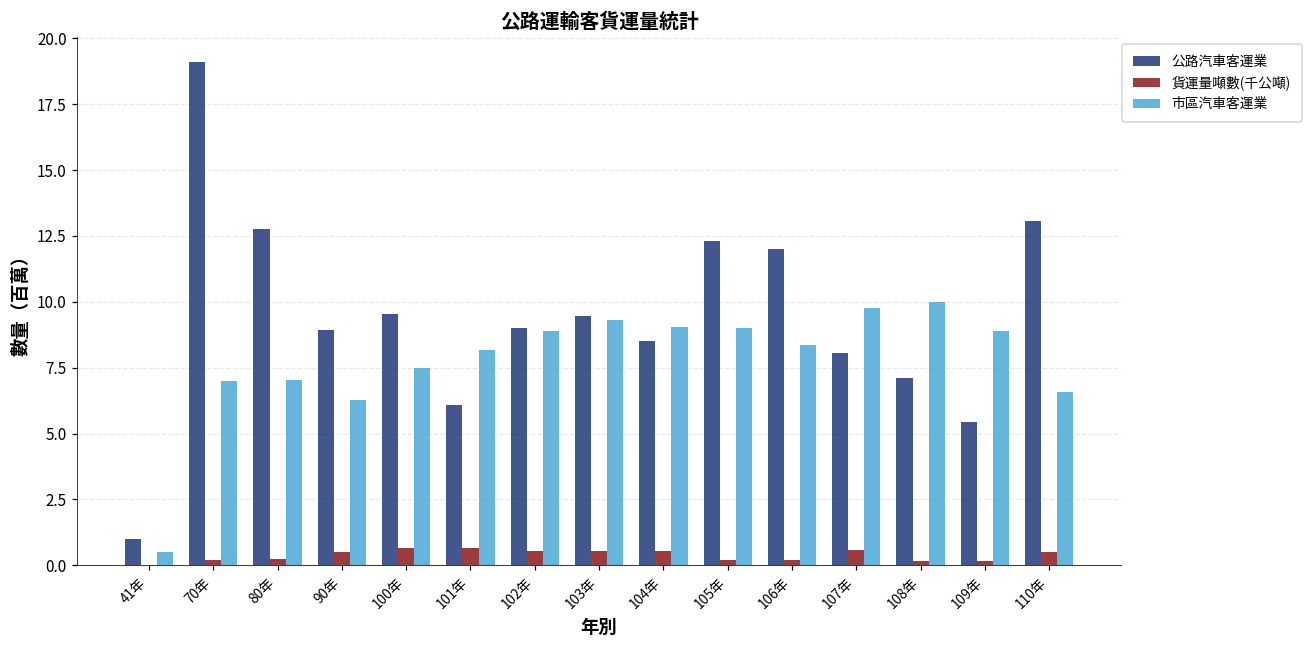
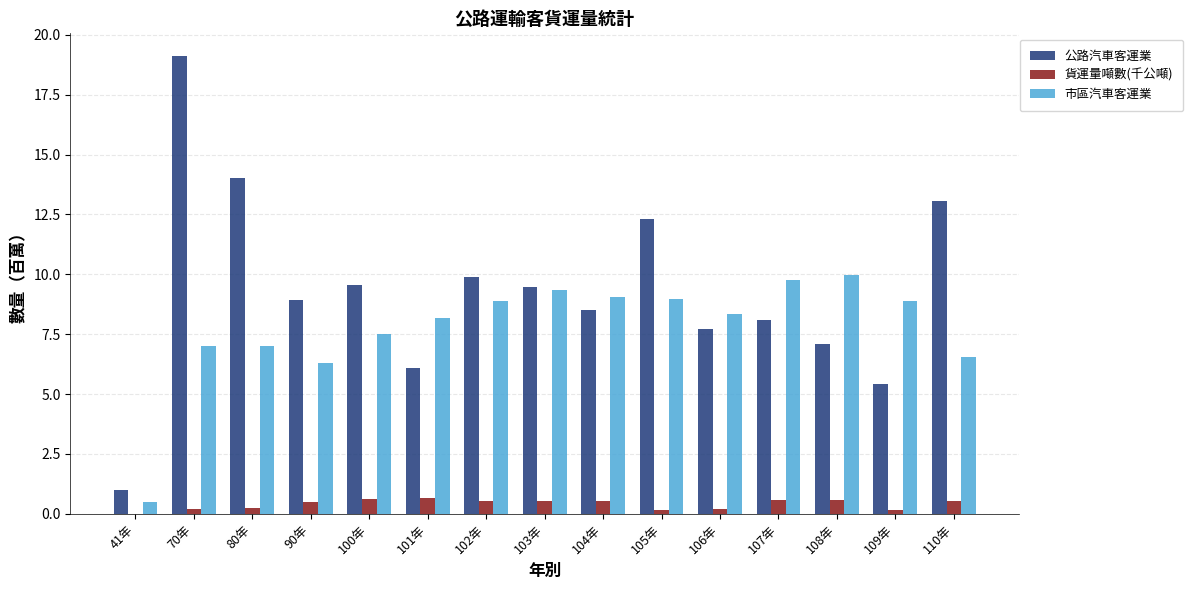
  {
    "公路汽車客運業": {
      "41年": 1.0,
      "70年": 19.1,
-     "80年": 12.8,
+     "80年": 14.0,
      "90年": 8.9,
      "100年": 9.5,
      "101年": 6.1,
-     "102年": 9.0,
+     "102年": 9.9,
      "103年": 9.5,
      "104年": 8.5,
      "105年": 12.3,
-     "106年": 12.0,
+     "106年": 7.7,
      "107年": 8.1,
      "108年": 7.1,
      "109年": 5.4,
      "110年": 13.1
    },
    "貨運量噸數(千公噸)": {
      "70年": 0.2,
      "80年": 0.3,
      "90年": 0.5,
      "100年": 0.6,
      "101年": 0.7,
      "102年": 0.6,
      "103年": 0.5,
      "104年": 0.5,
      "105年": 0.2,
      "106年": 0.2,
      "107年": 0.6,
-     "108年": 0.2,
+     "108年": 0.6,
      "109年": 0.2,
      "110年": 0.5
    },
    "市區汽車客運業": {
      "41年": 0.5,
      "70年": 7.0,
      "80年": 7.0,
      "90年": 6.3,
      "100年": 7.5,
      "101年": 8.2,
      "102年": 8.9,
      "103年": 9.3,
      "104年": 9.0,
      "105年": 9.0,
      "106年": 8.3,
      "107年": 9.8,
      "108年": 10.0,
      "109年": 8.9,
      "110年": 6.6
    }
  }
